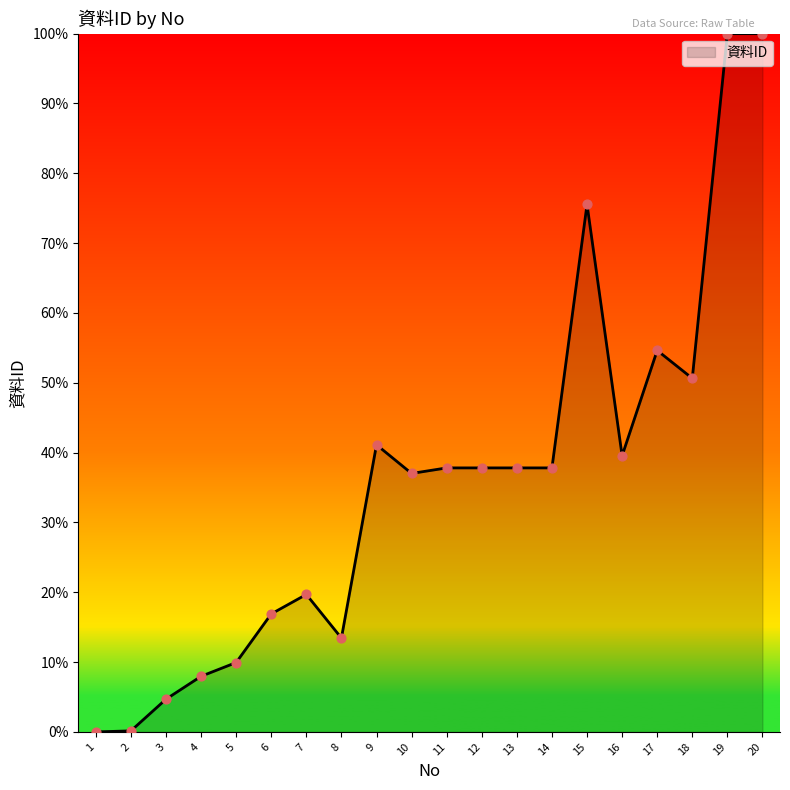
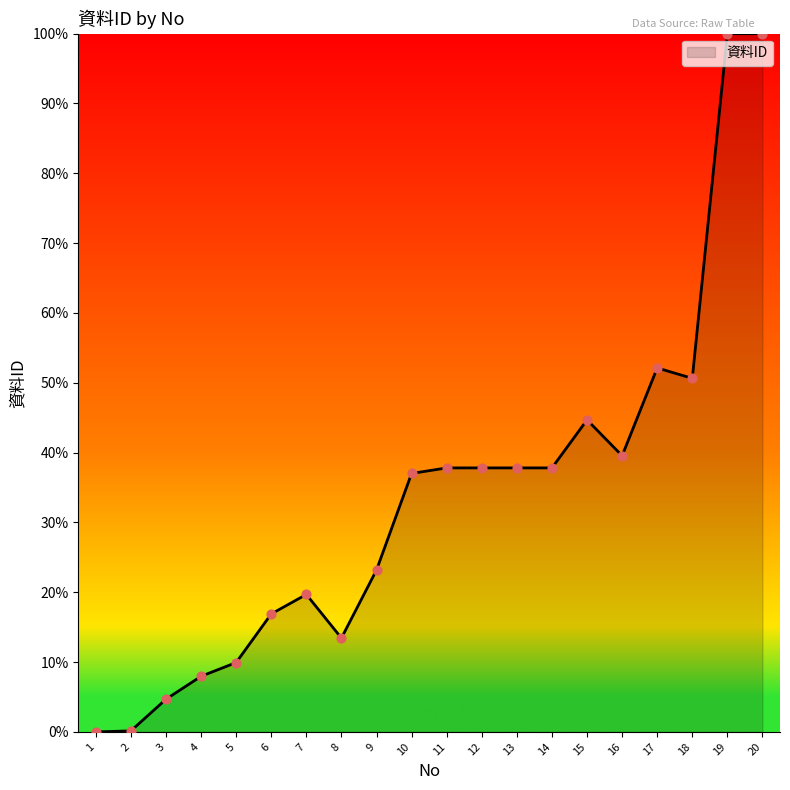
  {
    "1": "0%",
    "2": "0%",
    "3": "5%",
    "4": "8%",
    "5": "10%",
    "6": "17%",
    "7": "20%",
    "8": "13%",
-   "9": "41%",
+   "9": "23%",
    "10": "37%",
    "11": "38%",
    "12": "38%",
    "13": "38%",
    "14": "38%",
-   "15": "76%",
+   "15": "45%",
    "16": "40%",
-   "17": "55%",
+   "17": "52%",
    "18": "51%",
    "19": "100%",
    "20": "100%"
  }
